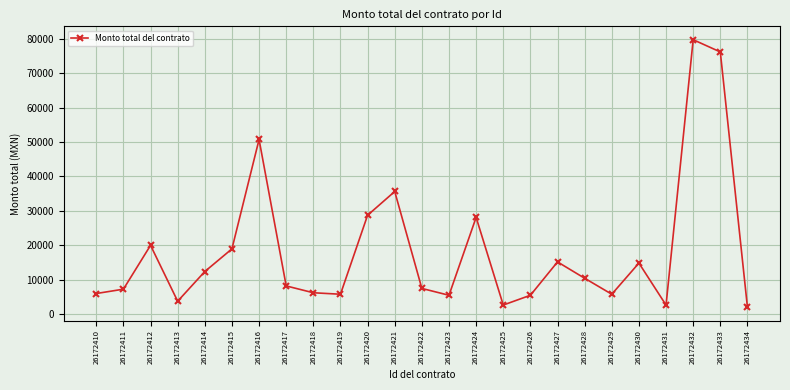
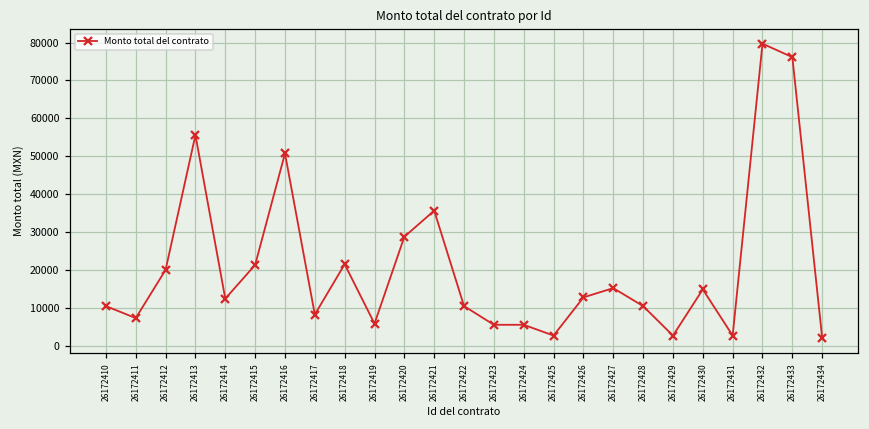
  {
-   "26172410": 6000,
+   "26172410": 10000,
    "26172411": 7000,
    "26172412": 20000,
-   "26172413": 4000,
+   "26172413": 56000,
    "26172414": 12000,
-   "26172415": 19000,
+   "26172415": 21000,
    "26172416": 51000,
    "26172417": 8000,
-   "26172418": 6000,
+   "26172418": 21000,
    "26172419": 6000,
    "26172420": 29000,
    "26172421": 36000,
-   "26172422": 7000,
+   "26172422": 10000,
    "26172423": 6000,
-   "26172424": 28000,
+   "26172424": 6000,
    "26172425": 3000,
-   "26172426": 6000,
+   "26172426": 13000,
    "26172427": 15000,
    "26172428": 10000,
-   "26172429": 6000,
+   "26172429": 3000,
    "26172430": 15000,
    "26172431": 3000,
    "26172432": 80000,
    "26172433": 76000,
    "26172434": 2000
  }
